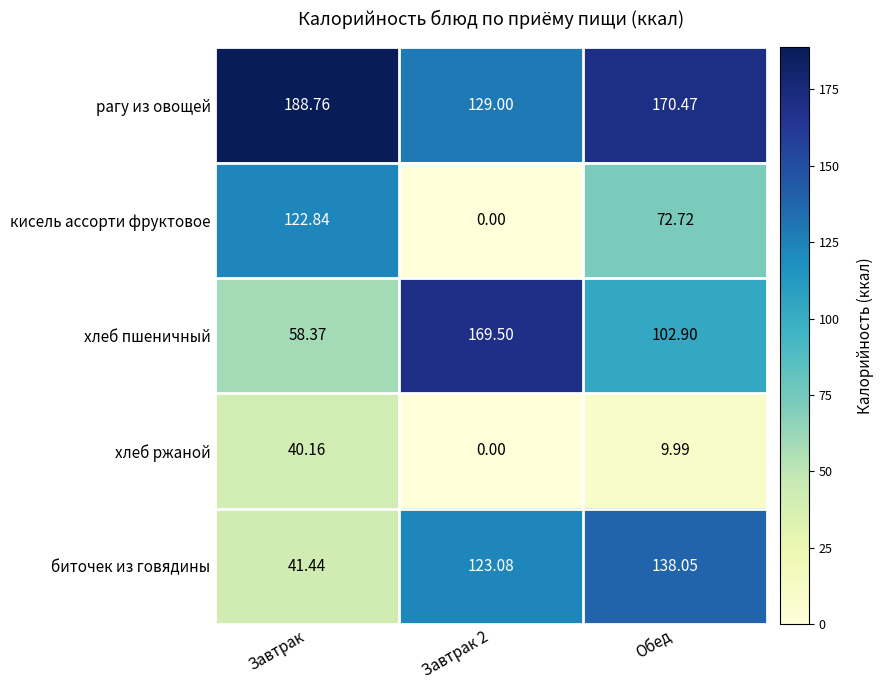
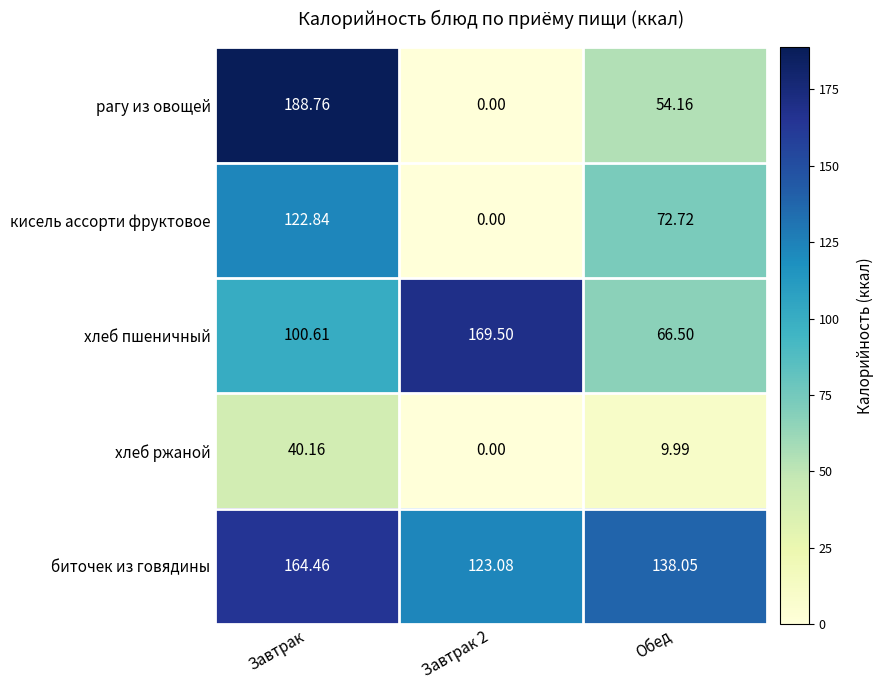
  {
    "рагу из овощей": {
      "Завтрак": 188.76,
-     "Завтрак 2": 129.00,
-     "Обед": 170.47
+     "Завтрак 2": 0.00,
+     "Обед": 54.16
    },
    "кисель ассорти фруктовое": {
      "Завтрак": 122.84,
      "Завтрак 2": 0.00,
      "Обед": 72.72
    },
    "хлеб пшеничный": {
-     "Завтрак": 58.37,
+     "Завтрак": 100.61,
      "Завтрак 2": 169.50,
-     "Обед": 102.90
+     "Обед": 66.50
    },
    "хлеб ржаной": {
      "Завтрак": 40.16,
      "Завтрак 2": 0.00,
      "Обед": 9.99
    },
    "биточек из говядины": {
-     "Завтрак": 41.44,
+     "Завтрак": 164.46,
      "Завтрак 2": 123.08,
      "Обед": 138.05
    }
  }
